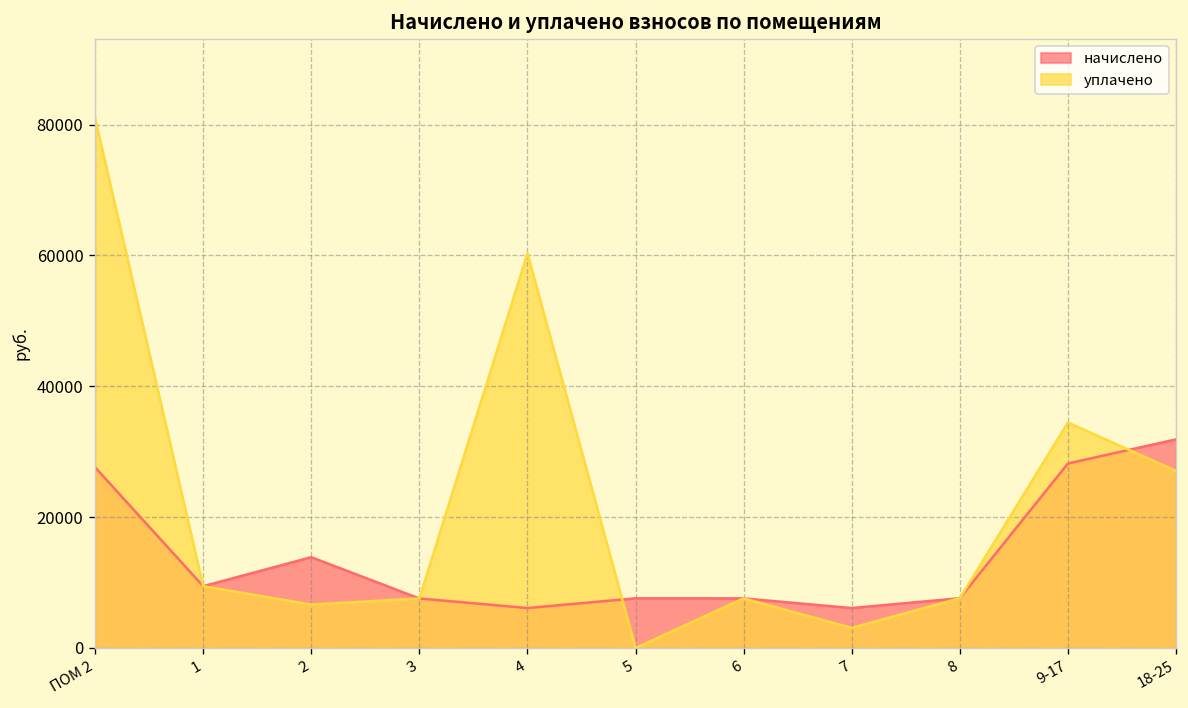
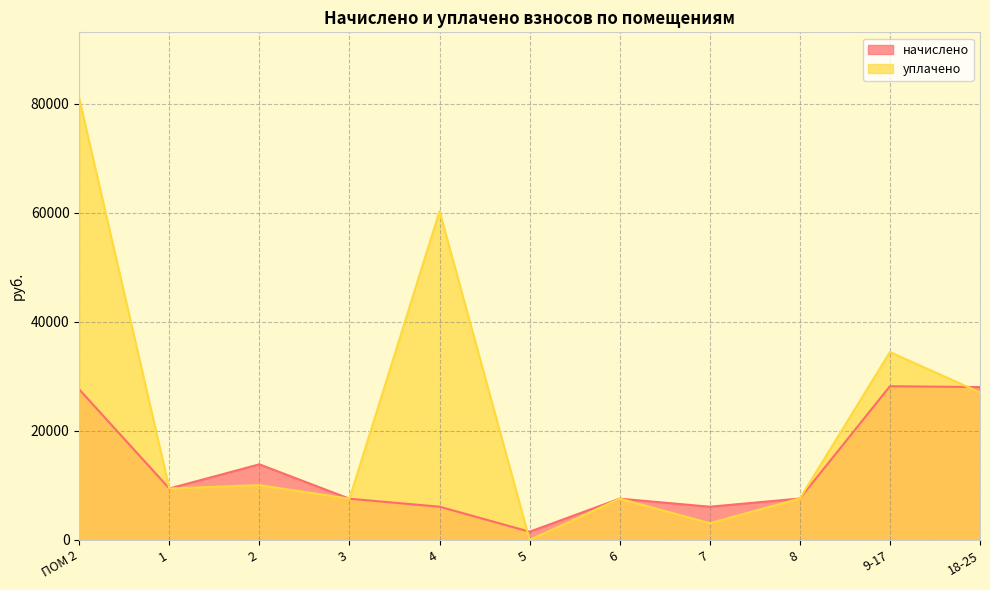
  {
    "начислено": {
      "ПОМ 2": 28000,
      "2": 14000,
      "4": 6000,
-     "5": 8000,
+     "5": 2000,
      "7": 6000,
      "9-17": 28000,
-     "18-25": 32000
+     "18-25": 28000
    },
    "уплачено": {
      "ПОМ 2": 81000,
-     "2": 7000,
+     "2": 10000,
      "4": 60000,
      "5": 0,
      "7": 3000,
      "9-17": 34000,
      "18-25": 27000
    }
  }
